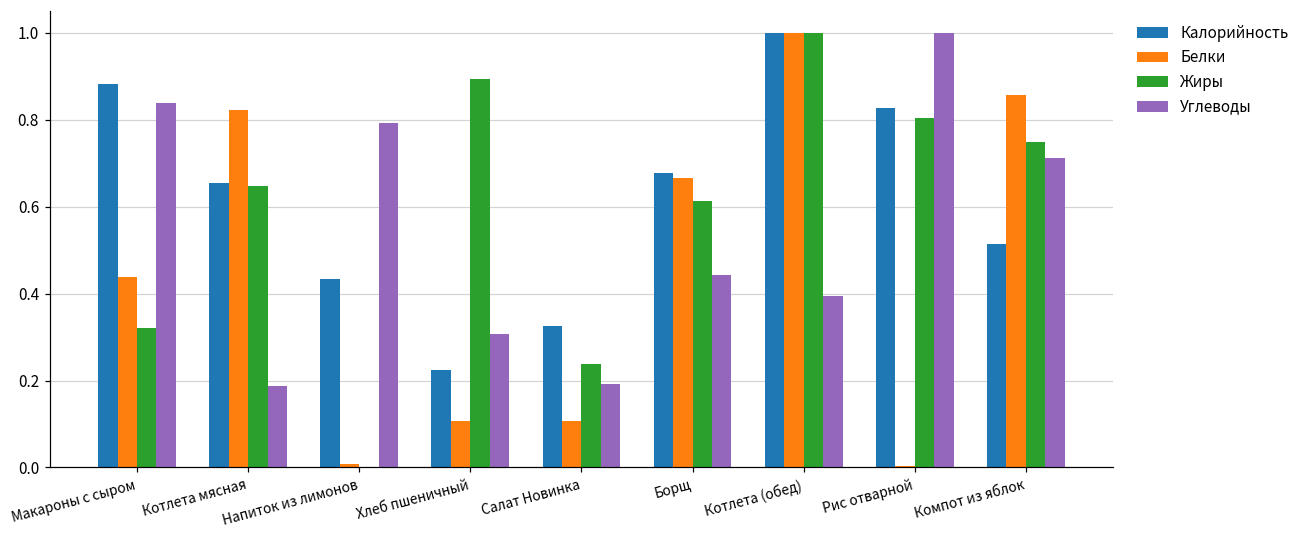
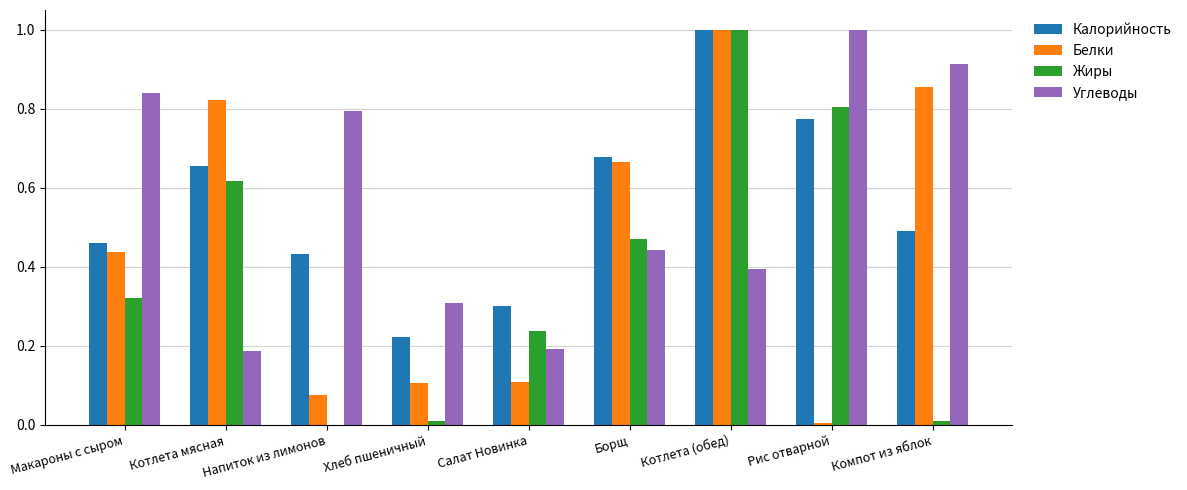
  {
    "Калорийность": {
-     "Макароны с сыром": 0.88,
+     "Макароны с сыром": 0.46,
      "Котлета мясная": 0.66,
      "Напиток из лимонов": 0.43,
      "Хлеб пшеничный": 0.22,
-     "Салат Новинка": 0.33,
+     "Салат Новинка": 0.30,
      "Борщ": 0.68,
      "Котлета (обед)": 1.00,
-     "Рис отварной": 0.83,
-     "Компот из яблок": 0.51
+     "Рис отварной": 0.77,
+     "Компот из яблок": 0.49
    },
    "Белки": {
      "Макароны с сыром": 0.44,
      "Котлета мясная": 0.82,
-     "Напиток из лимонов": 0.01,
+     "Напиток из лимонов": 0.08,
      "Хлеб пшеничный": 0.11,
      "Салат Новинка": 0.11,
      "Борщ": 0.67,
      "Котлета (обед)": 1.00,
      "Компот из яблок": 0.86
    },
    "Жиры": {
      "Макароны с сыром": 0.32,
-     "Котлета мясная": 0.65,
+     "Котлета мясная": 0.62,
      "Напиток из лимонов": 0.00,
-     "Хлеб пшеничный": 0.89,
+     "Хлеб пшеничный": 0.01,
      "Салат Новинка": 0.24,
-     "Борщ": 0.61,
+     "Борщ": 0.47,
      "Котлета (обед)": 1.00,
      "Рис отварной": 0.80,
-     "Компот из яблок": 0.75
+     "Компот из яблок": 0.01
    },
    "Углеводы": {
      "Макароны с сыром": 0.84,
      "Котлета мясная": 0.19,
      "Напиток из лимонов": 0.79,
      "Хлеб пшеничный": 0.31,
      "Салат Новинка": 0.19,
      "Борщ": 0.44,
      "Котлета (обед)": 0.39,
      "Рис отварной": 1.00,
-     "Компот из яблок": 0.71
+     "Компот из яблок": 0.91
    }
  }
